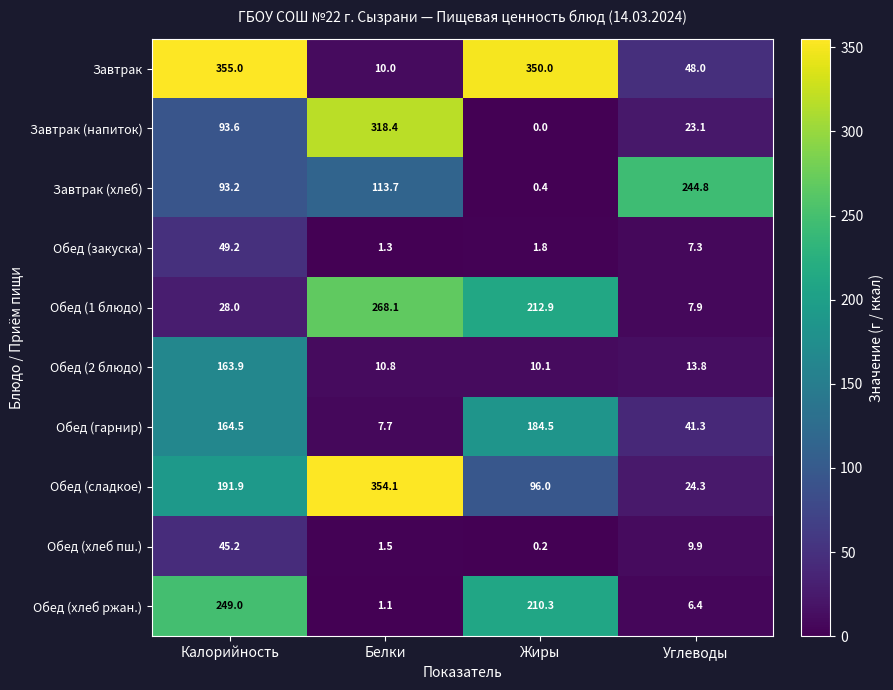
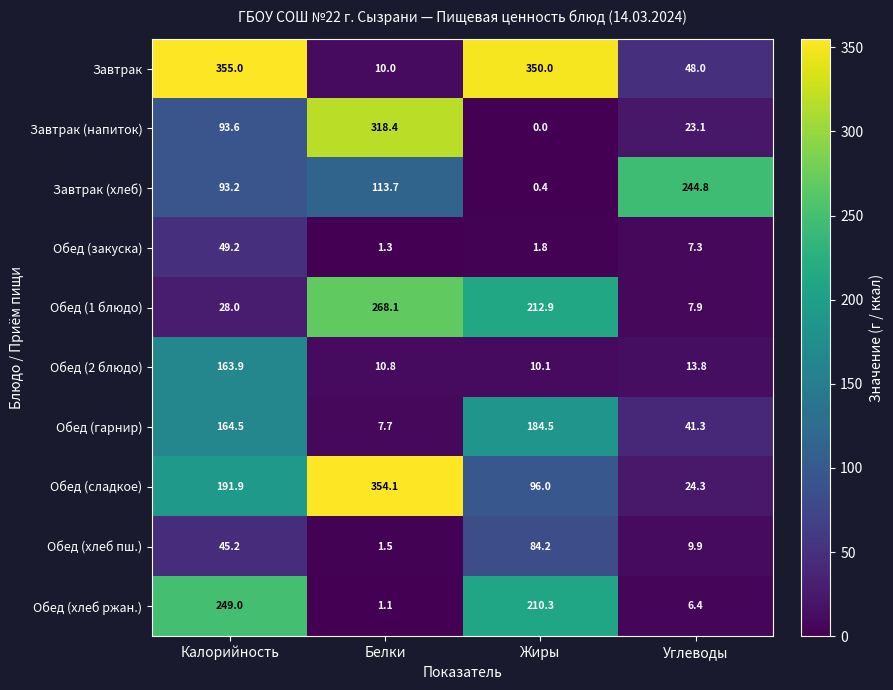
  {
    "Завтрак": {
      "Калорийность": 355.0,
      "Белки": 10.0,
      "Жиры": 350.0,
      "Углеводы": 48.0
    },
    "Завтрак (напиток)": {
      "Калорийность": 93.6,
      "Белки": 318.4,
      "Жиры": 0.0,
      "Углеводы": 23.1
    },
    "Завтрак (хлеб)": {
      "Калорийность": 93.2,
      "Белки": 113.7,
      "Жиры": 0.4,
      "Углеводы": 244.8
    },
    "Обед (закуска)": {
      "Калорийность": 49.2,
      "Белки": 1.3,
      "Жиры": 1.8,
      "Углеводы": 7.3
    },
    "Обед (1 блюдо)": {
      "Калорийность": 28.0,
      "Белки": 268.1,
      "Жиры": 212.9,
      "Углеводы": 7.9
    },
    "Обед (2 блюдо)": {
      "Калорийность": 163.9,
      "Белки": 10.8,
      "Жиры": 10.1,
      "Углеводы": 13.8
    },
    "Обед (гарнир)": {
      "Калорийность": 164.5,
      "Белки": 7.7,
      "Жиры": 184.5,
      "Углеводы": 41.3
    },
    "Обед (сладкое)": {
      "Калорийность": 191.9,
      "Белки": 354.1,
      "Жиры": 96.0,
      "Углеводы": 24.3
    },
    "Обед (хлеб пш.)": {
      "Калорийность": 45.2,
      "Белки": 1.5,
-     "Жиры": 0.2,
+     "Жиры": 84.2,
      "Углеводы": 9.9
    },
    "Обед (хлеб ржан.)": {
      "Калорийность": 249.0,
      "Белки": 1.1,
      "Жиры": 210.3,
      "Углеводы": 6.4
    }
  }
